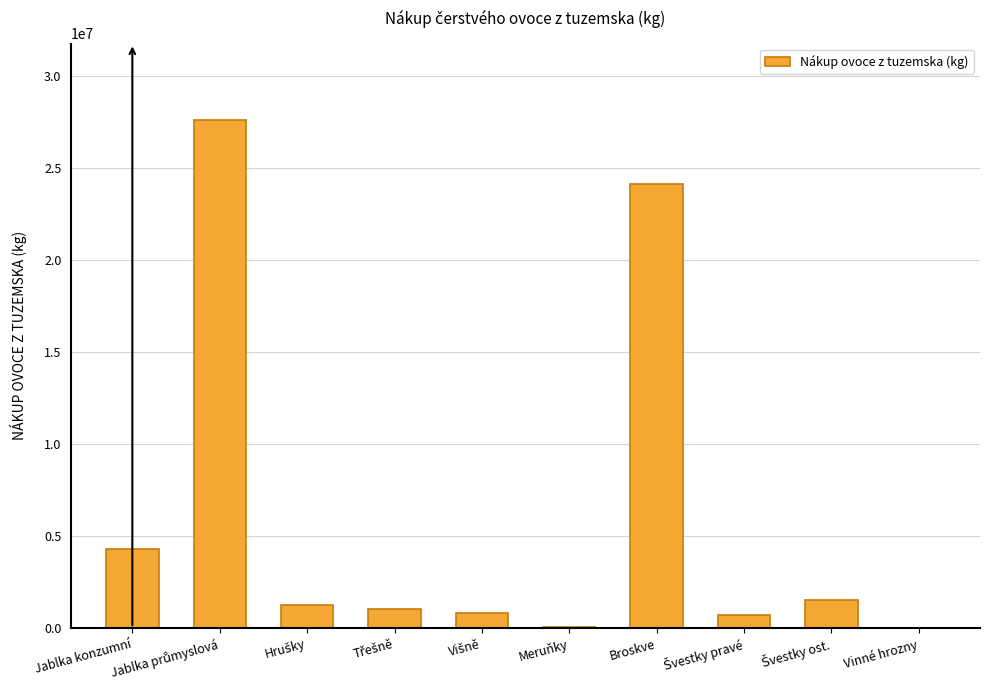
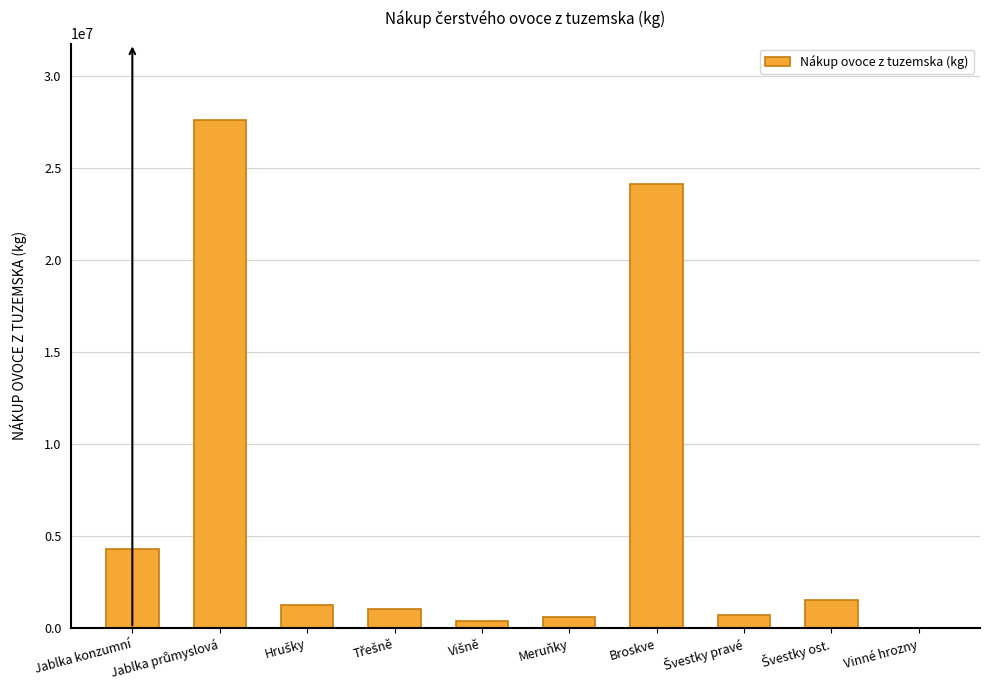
  {
    "Jablka konzumní": 4300000,
    "Jablka průmyslová": 27600000,
    "Hrušky": 1200000,
    "Třešně": 1100000,
-   "Višně": 800000,
-   "Meruňky": 100000,
+   "Višně": 400000,
+   "Meruňky": 600000,
    "Broskve": 24100000,
    "Švestky pravé": 700000,
    "Švestky ost.": 1500000
  }
